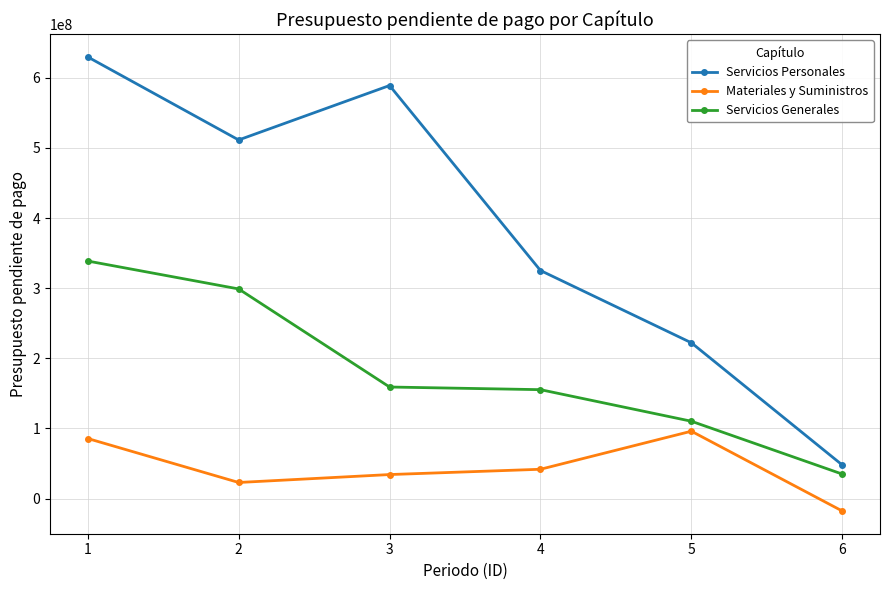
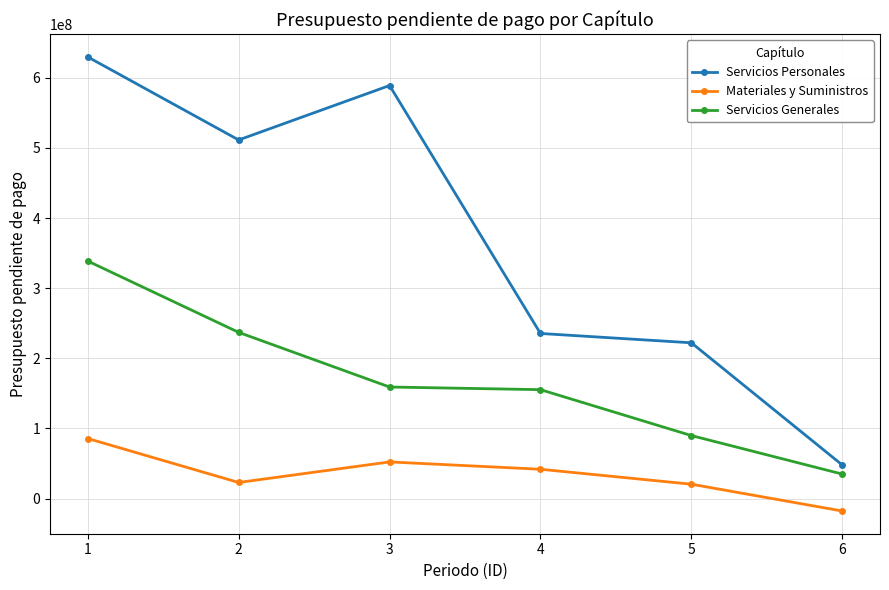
  {
    "Servicios Personales": {
      "1": 630000000,
      "2": 510000000,
      "3": 590000000,
-     "4": 330000000,
+     "4": 240000000,
      "5": 220000000,
      "6": 50000000
    },
    "Materiales y Suministros": {
      "1": 90000000,
      "2": 20000000,
-     "3": 30000000,
+     "3": 50000000,
      "4": 40000000,
-     "5": 100000000,
+     "5": 20000000,
      "6": -20000000
    },
    "Servicios Generales": {
      "1": 340000000,
-     "2": 300000000,
+     "2": 240000000,
      "3": 160000000,
      "4": 160000000,
-     "5": 110000000,
+     "5": 90000000,
      "6": 30000000
    }
  }
